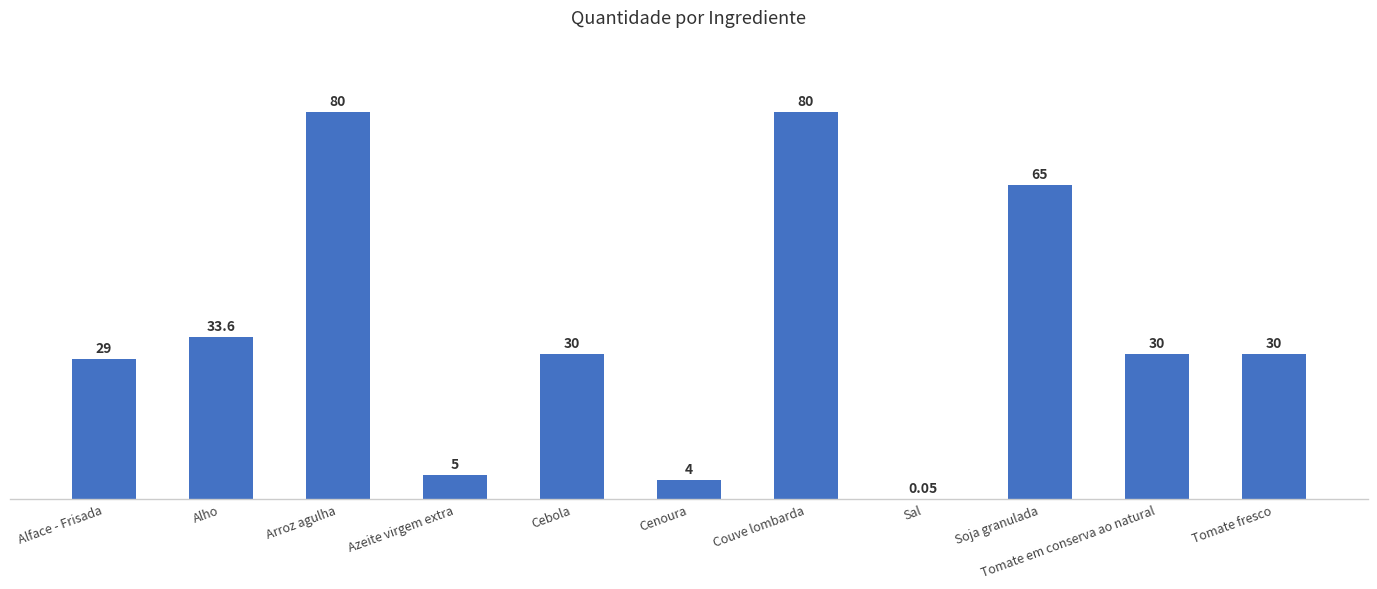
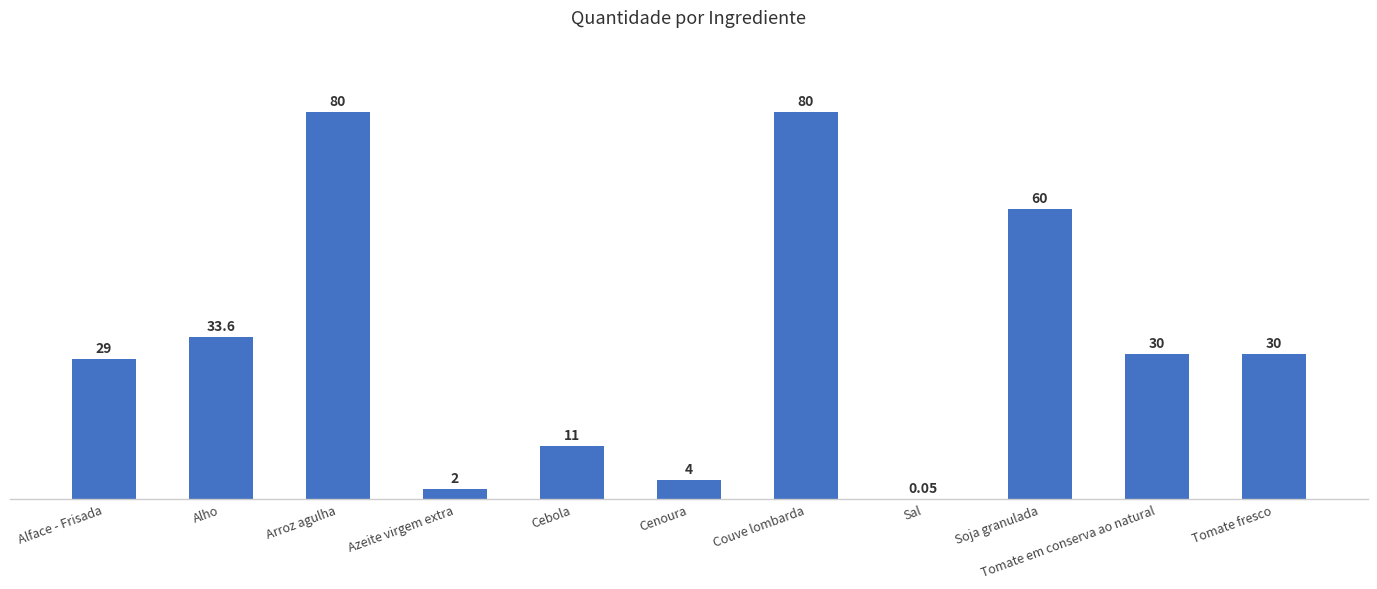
  {
    "Alface - Frisada": 29,
    "Alho": 33.6,
    "Arroz agulha": 80,
-   "Azeite virgem extra": 5,
-   "Cebola": 30,
+   "Azeite virgem extra": 2,
+   "Cebola": 11,
    "Cenoura": 4,
    "Couve lombarda": 80,
    "Sal": 0.05,
-   "Soja granulada": 65,
+   "Soja granulada": 60,
    "Tomate em conserva ao natural": 30,
    "Tomate fresco": 30
  }
